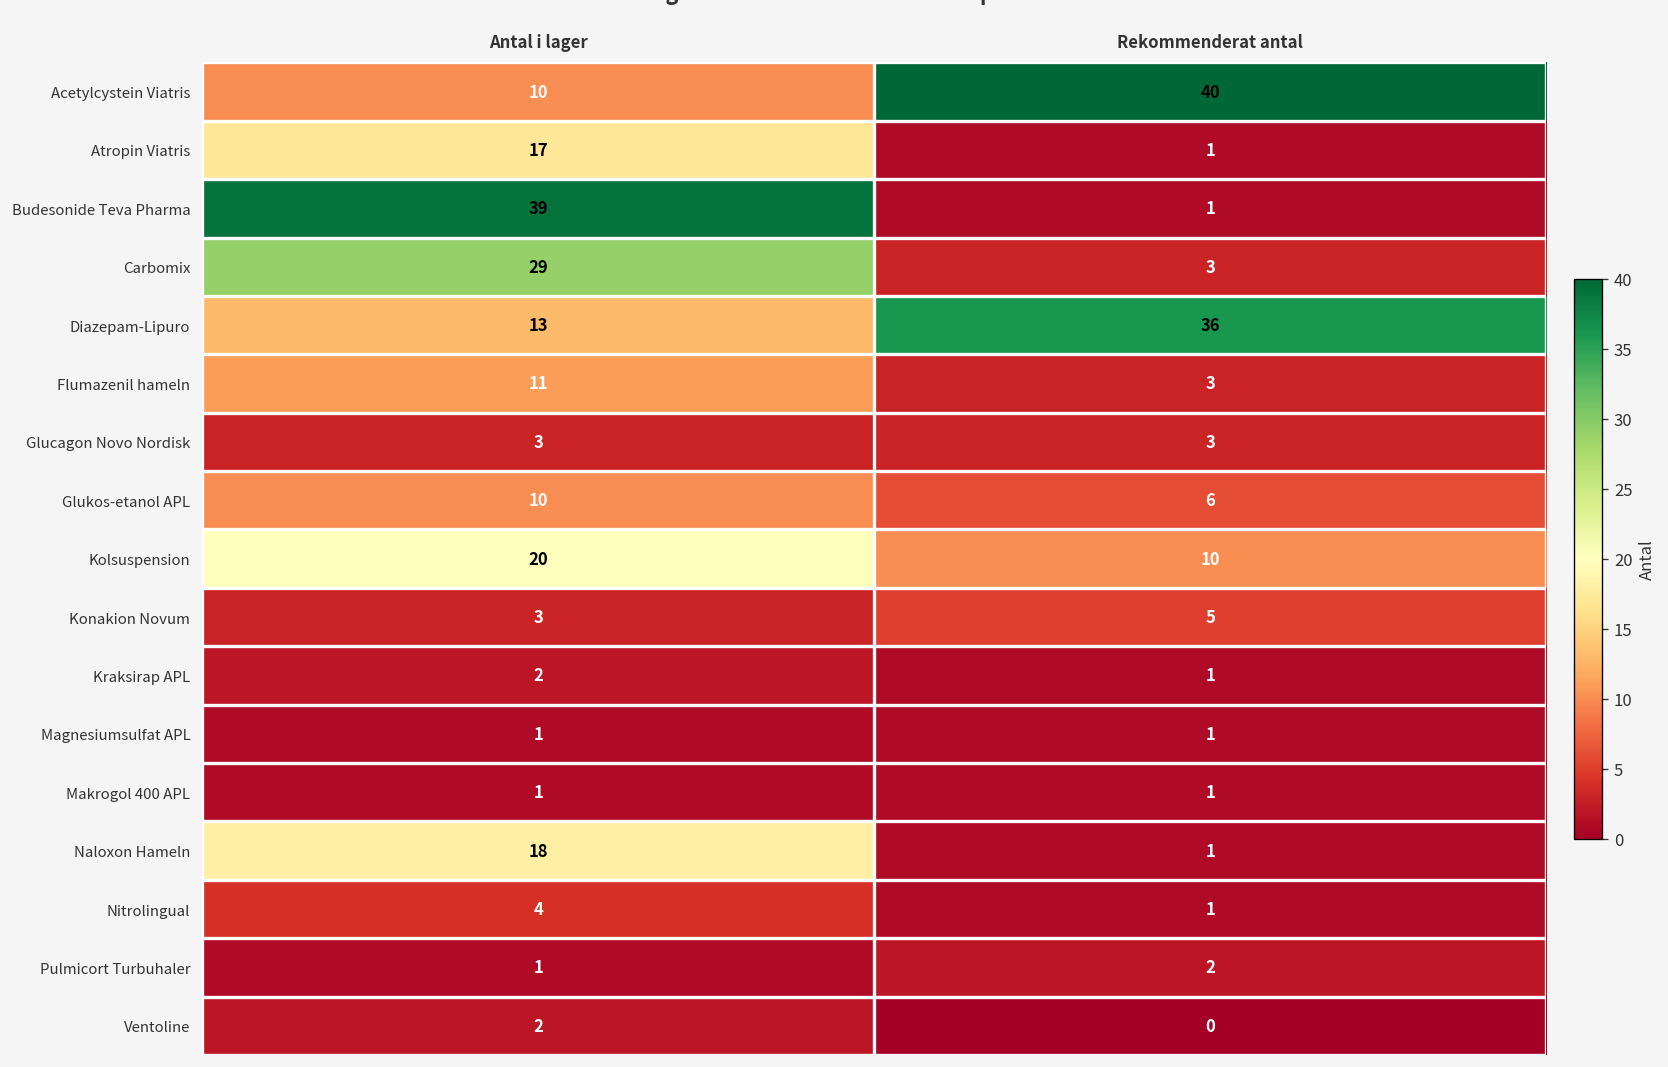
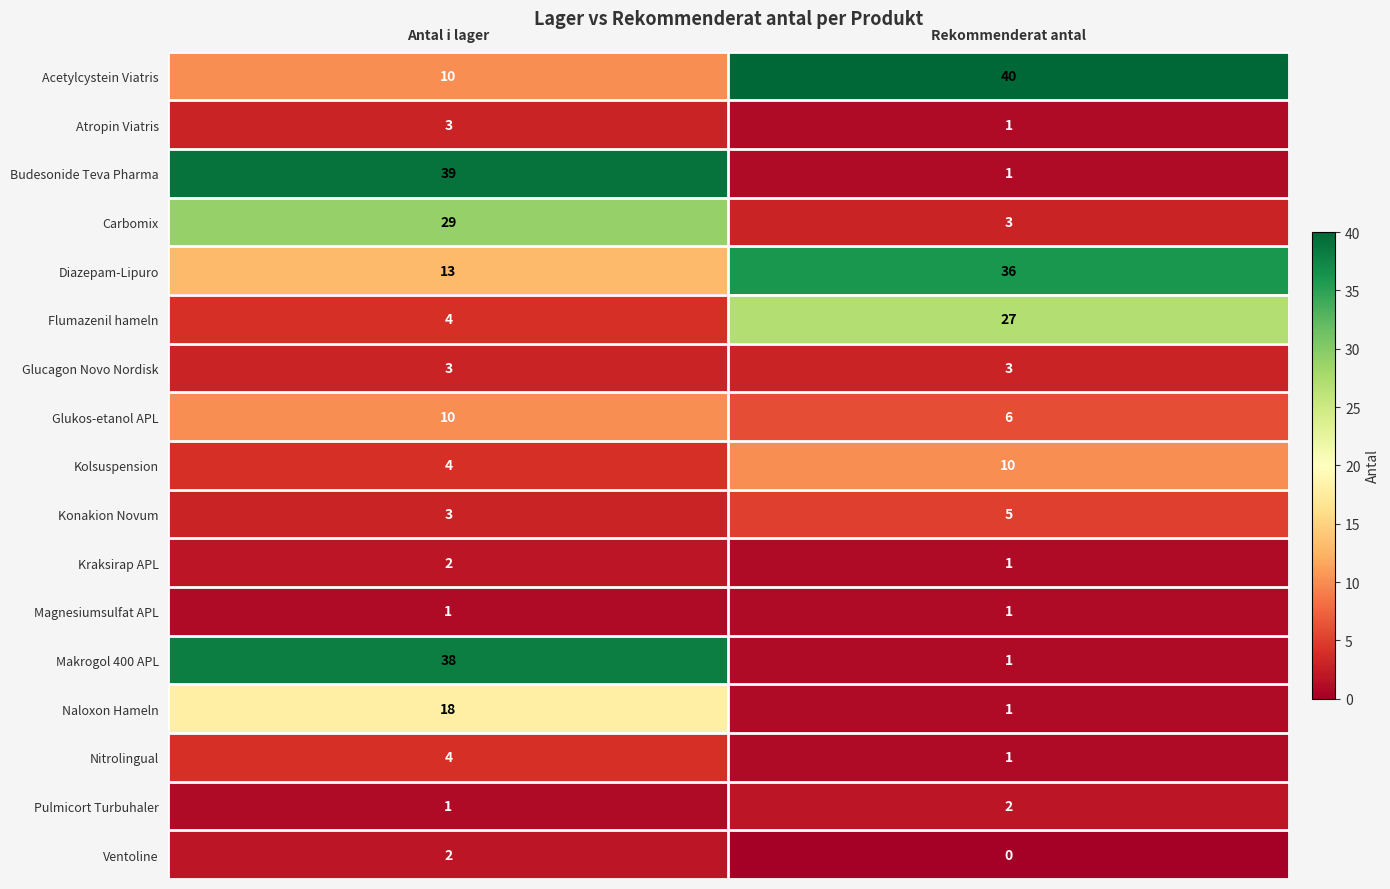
  {
    "Acetylcystein Viatris": {
      "Antal i lager": 10,
      "Rekommenderat antal": 40
    },
    "Atropin Viatris": {
-     "Antal i lager": 17,
+     "Antal i lager": 3,
      "Rekommenderat antal": 1
    },
    "Budesonide Teva Pharma": {
      "Antal i lager": 39,
      "Rekommenderat antal": 1
    },
    "Carbomix": {
      "Antal i lager": 29,
      "Rekommenderat antal": 3
    },
    "Diazepam-Lipuro": {
      "Antal i lager": 13,
      "Rekommenderat antal": 36
    },
    "Flumazenil hameln": {
-     "Antal i lager": 11,
-     "Rekommenderat antal": 3
+     "Antal i lager": 4,
+     "Rekommenderat antal": 27
    },
    "Glucagon Novo Nordisk": {
      "Antal i lager": 3,
      "Rekommenderat antal": 3
    },
    "Glukos-etanol APL": {
      "Antal i lager": 10,
      "Rekommenderat antal": 6
    },
    "Kolsuspension": {
-     "Antal i lager": 20,
+     "Antal i lager": 4,
      "Rekommenderat antal": 10
    },
    "Konakion Novum": {
      "Antal i lager": 3,
      "Rekommenderat antal": 5
    },
    "Kraksirap APL": {
      "Antal i lager": 2,
      "Rekommenderat antal": 1
    },
    "Magnesiumsulfat APL": {
      "Antal i lager": 1,
      "Rekommenderat antal": 1
    },
    "Makrogol 400 APL": {
-     "Antal i lager": 1,
+     "Antal i lager": 38,
      "Rekommenderat antal": 1
    },
    "Naloxon Hameln": {
      "Antal i lager": 18,
      "Rekommenderat antal": 1
    },
    "Nitrolingual": {
      "Antal i lager": 4,
      "Rekommenderat antal": 1
    },
    "Pulmicort Turbuhaler": {
      "Antal i lager": 1,
      "Rekommenderat antal": 2
    },
    "Ventoline": {
      "Antal i lager": 2,
      "Rekommenderat antal": 0
    }
  }
